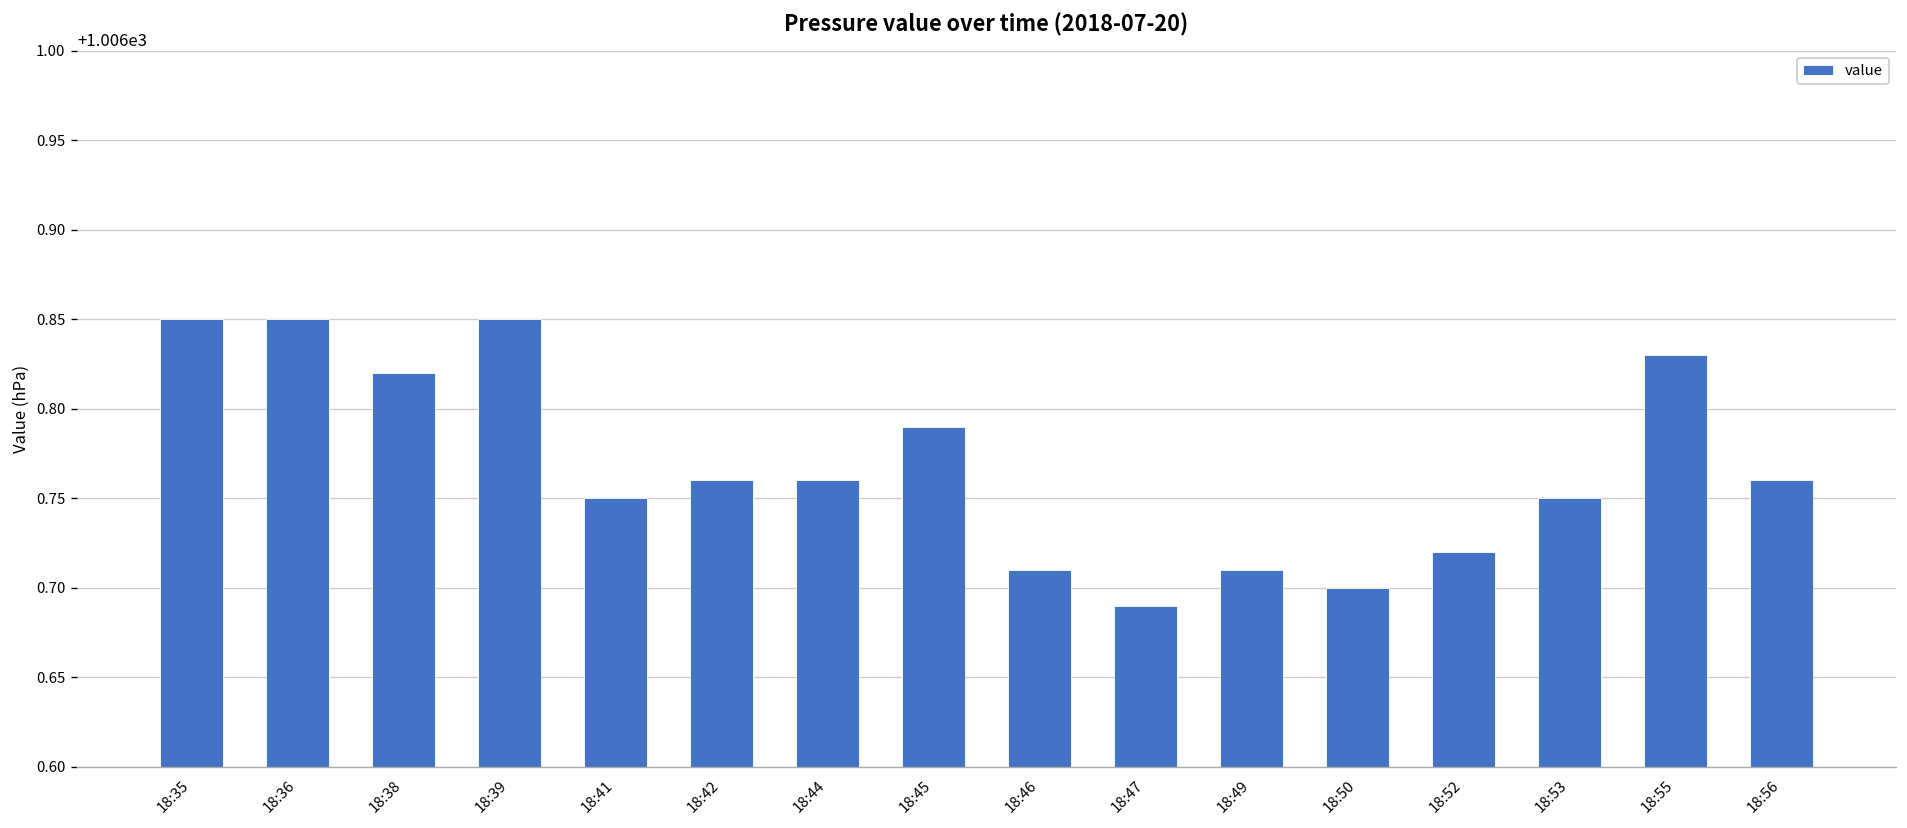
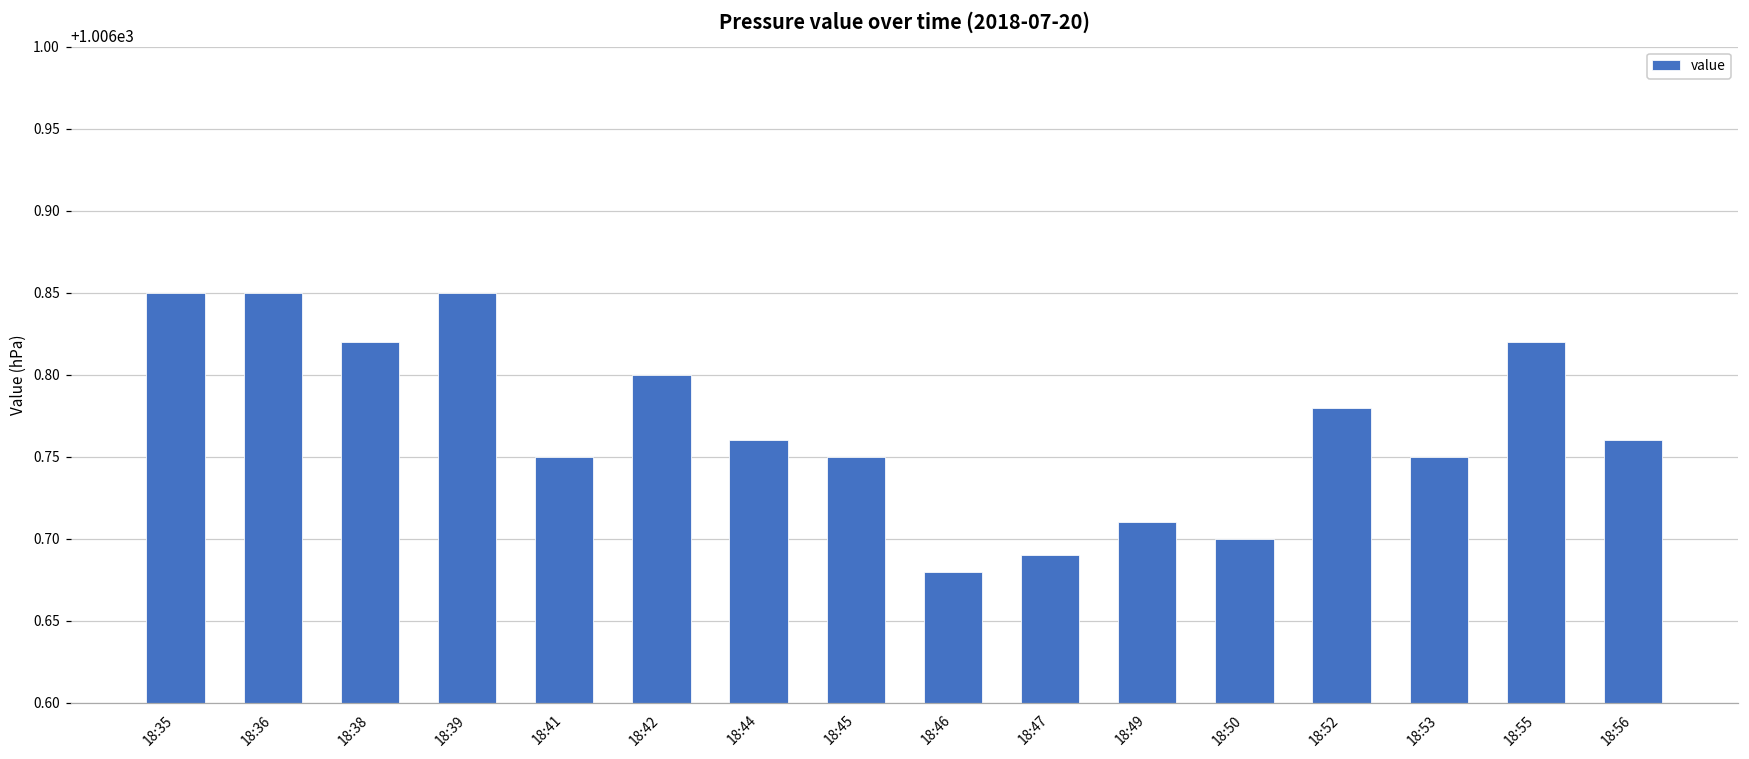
  {
    "18:35": 1006.85,
    "18:36": 1006.85,
    "18:38": 1006.82,
    "18:39": 1006.85,
    "18:41": 1006.75,
-   "18:42": 1006.76,
+   "18:42": 1006.80,
    "18:44": 1006.76,
-   "18:45": 1006.79,
-   "18:46": 1006.71,
+   "18:45": 1006.75,
+   "18:46": 1006.68,
    "18:47": 1006.69,
    "18:49": 1006.71,
    "18:50": 1006.70,
-   "18:52": 1006.72,
+   "18:52": 1006.78,
    "18:53": 1006.75,
-   "18:55": 1006.83,
+   "18:55": 1006.82,
    "18:56": 1006.76
  }
